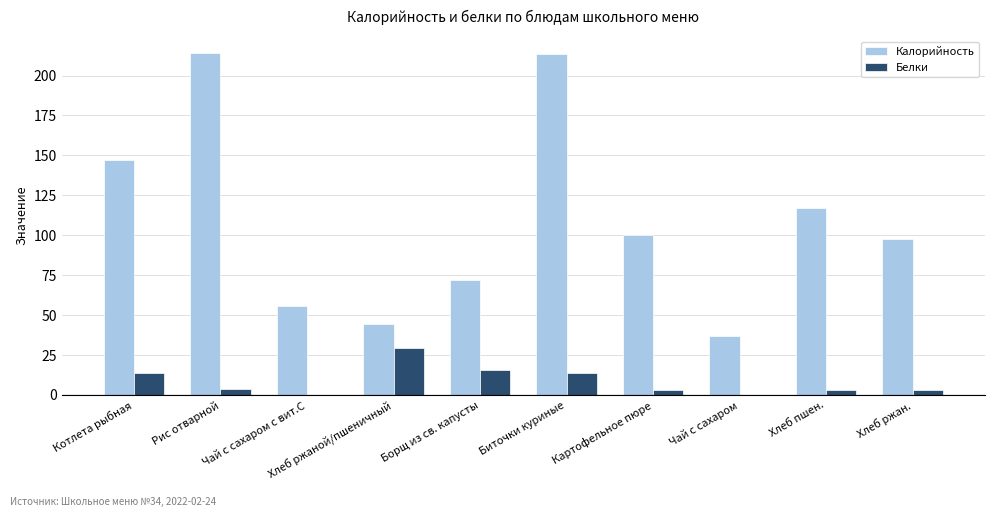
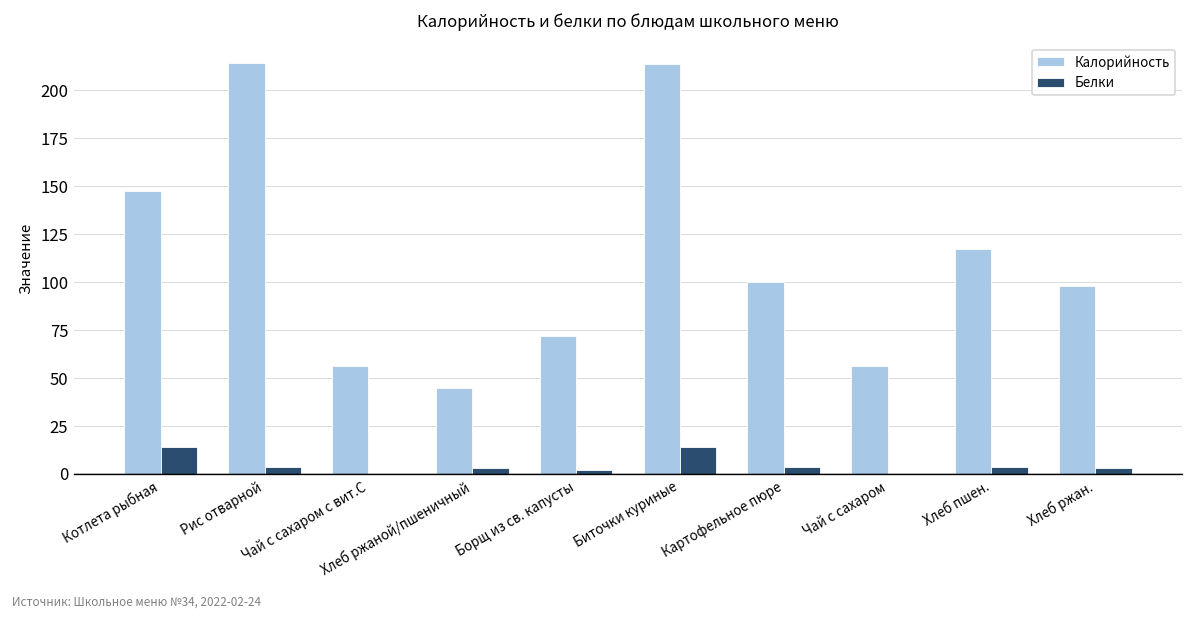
  {
    "Калорийность": {
      "Котлета рыбная": 147,
      "Рис отварной": 214,
      "Чай с сахаром с вит.С": 56,
      "Хлеб ржаной/пшеничный": 44,
      "Борщ из св. капусты": 72,
      "Биточки куриные": 214,
      "Картофельное пюре": 100,
-     "Чай с сахаром": 37,
+     "Чай с сахаром": 56,
      "Хлеб пшен.": 117,
      "Хлеб ржан.": 98
    },
    "Белки": {
      "Котлета рыбная": 14,
      "Рис отварной": 4,
      "Чай с сахаром с вит.С": 0,
-     "Хлеб ржаной/пшеничный": 29,
-     "Борщ из св. капусты": 16,
+     "Хлеб ржаной/пшеничный": 3,
+     "Борщ из св. капусты": 2,
      "Биточки куриные": 14,
      "Картофельное пюре": 3,
      "Чай с сахаром": 0,
      "Хлеб пшен.": 3,
      "Хлеб ржан.": 3
    }
  }
